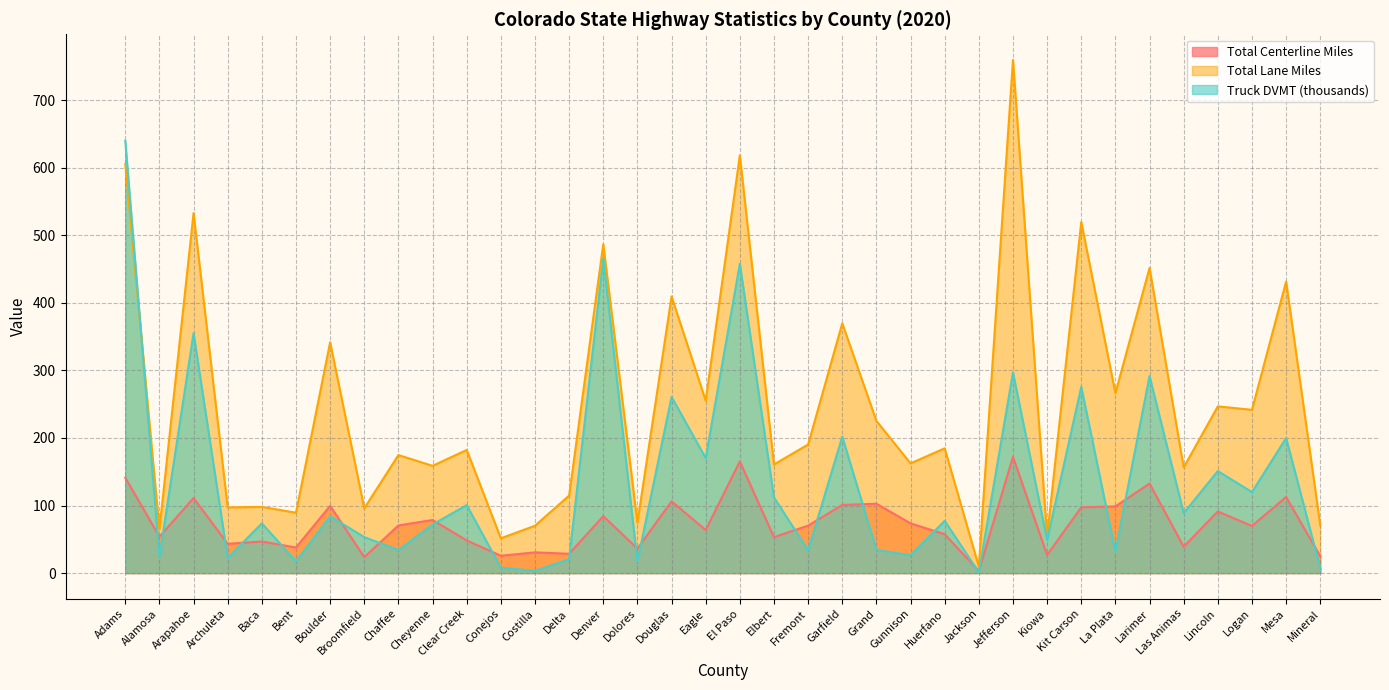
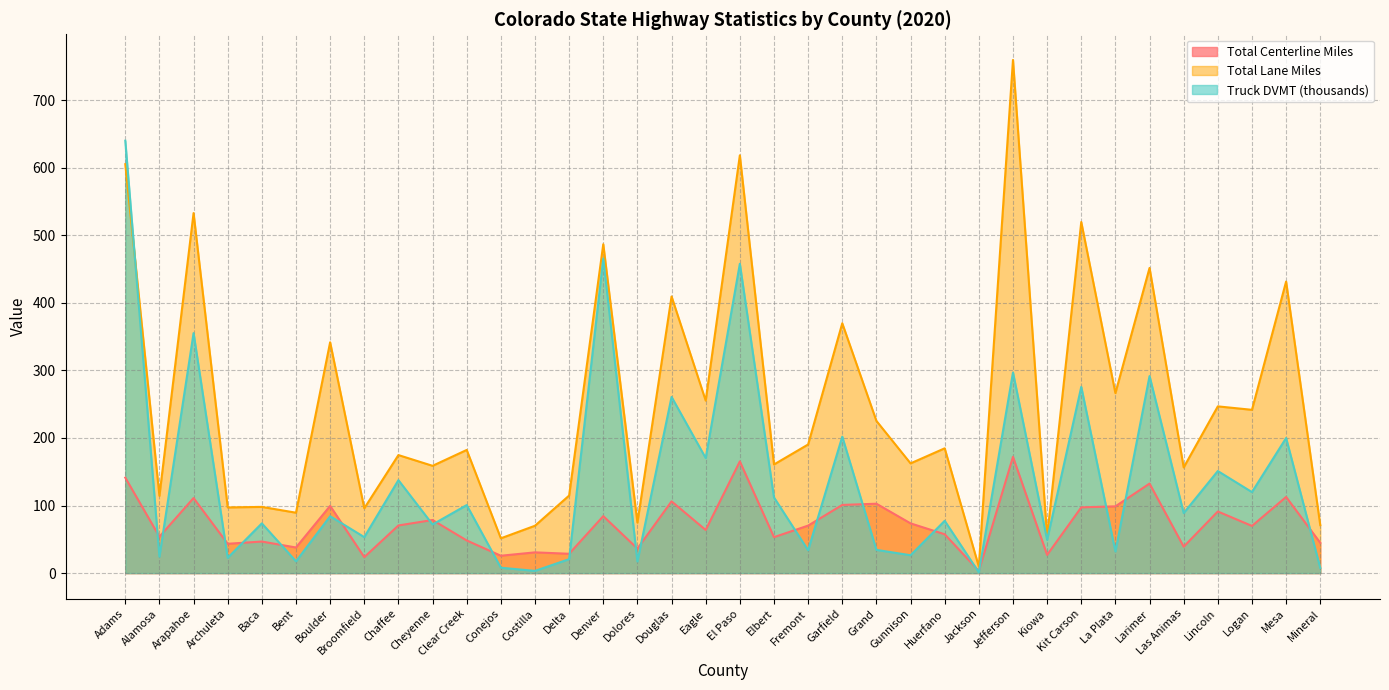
  {
    "Total Centerline Miles": {
      "Adams": 140,
      "Alamosa": 50,
      "Arapahoe": 110,
      "Archuleta": 40,
      "Baca": 50,
      "Bent": 40,
      "Boulder": 100,
      "Broomfield": 20,
      "Chaffee": 70,
      "Cheyenne": 80,
      "Clear Creek": 50,
      "Conejos": 30,
      "Costilla": 30,
      "Delta": 30,
      "Denver": 80,
      "Dolores": 40,
      "Douglas": 110,
      "Eagle": 60,
      "El Paso": 170,
      "Elbert": 50,
      "Fremont": 70,
      "Garfield": 100,
      "Grand": 100,
      "Gunnison": 70,
      "Huerfano": 60,
      "Jefferson": 170,
      "Kiowa": 30,
      "Kit Carson": 100,
      "La Plata": 100,
      "Larimer": 130,
      "Las Animas": 40,
      "Lincoln": 90,
      "Logan": 70,
      "Mesa": 110,
-     "Mineral": 30
+     "Mineral": 40
    },
    "Total Lane Miles": {
      "Adams": 610,
-     "Alamosa": 60,
+     "Alamosa": 110,
      "Arapahoe": 530,
      "Archuleta": 100,
      "Baca": 100,
      "Bent": 90,
      "Boulder": 340,
      "Broomfield": 100,
      "Chaffee": 170,
      "Cheyenne": 160,
      "Clear Creek": 180,
      "Conejos": 50,
      "Costilla": 70,
      "Delta": 110,
      "Denver": 490,
      "Dolores": 70,
      "Douglas": 410,
      "Eagle": 260,
      "El Paso": 620,
      "Elbert": 160,
      "Fremont": 190,
      "Garfield": 370,
      "Grand": 230,
      "Gunnison": 160,
      "Huerfano": 180,
      "Jackson": 10,
      "Jefferson": 760,
      "Kiowa": 50,
      "Kit Carson": 520,
      "La Plata": 270,
      "Larimer": 450,
      "Las Animas": 160,
      "Lincoln": 250,
      "Logan": 240,
      "Mesa": 430,
      "Mineral": 70
    },
    "Truck DVMT (thousands)": {
      "Adams": 640,
      "Alamosa": 20,
      "Arapahoe": 360,
      "Archuleta": 20,
      "Baca": 70,
      "Bent": 20,
      "Boulder": 80,
      "Broomfield": 50,
-     "Chaffee": 30,
+     "Chaffee": 140,
      "Cheyenne": 70,
      "Clear Creek": 100,
      "Conejos": 10,
      "Costilla": 0,
      "Delta": 20,
      "Denver": 470,
      "Dolores": 20,
      "Douglas": 260,
      "Eagle": 170,
      "El Paso": 460,
      "Elbert": 110,
      "Fremont": 30,
      "Garfield": 200,
      "Grand": 30,
      "Gunnison": 30,
      "Huerfano": 80,
      "Jefferson": 300,
      "Kiowa": 50,
      "Kit Carson": 280,
      "La Plata": 30,
      "Larimer": 290,
      "Las Animas": 90,
      "Lincoln": 150,
      "Logan": 120,
      "Mesa": 200,
      "Mineral": 10
    }
  }
